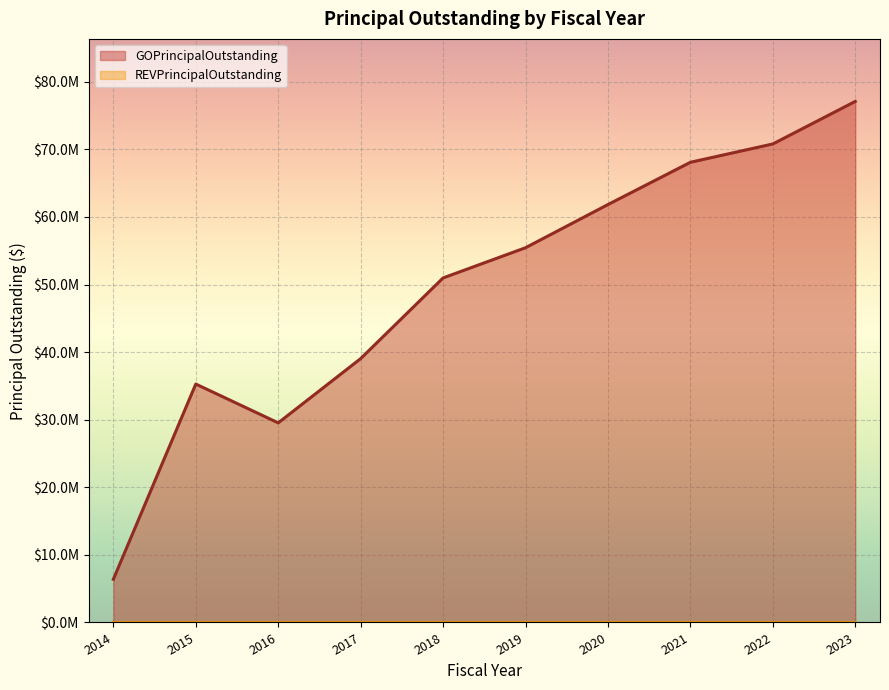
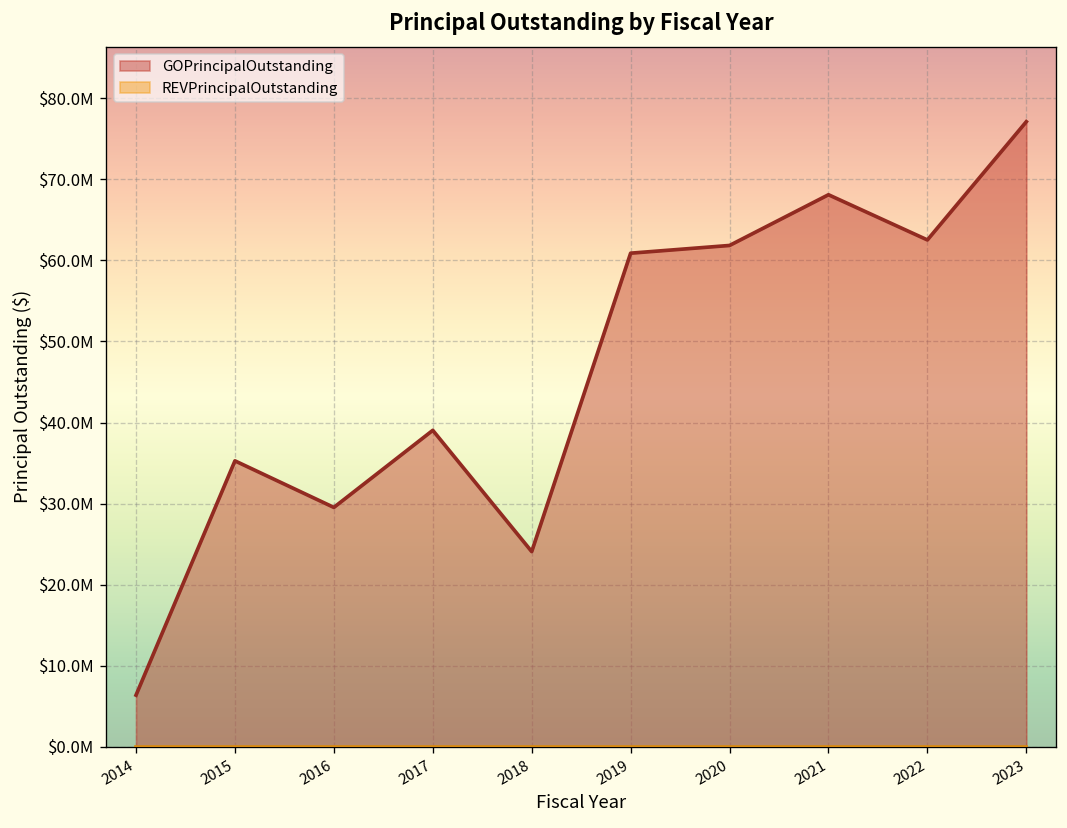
  {
    "GOPrincipalOutstanding": {
      "2014": "$6000000",
      "2015": "$35000000",
      "2016": "$30000000",
      "2017": "$39000000",
-     "2018": "$51000000",
-     "2019": "$55000000",
+     "2018": "$24000000",
+     "2019": "$61000000",
      "2020": "$62000000",
      "2021": "$68000000",
-     "2022": "$71000000",
+     "2022": "$63000000",
      "2023": "$77000000"
    },
    "REVPrincipalOutstanding": {
      "2014": "$0",
      "2015": "$0",
      "2016": "$0",
      "2017": "$0",
      "2018": "$0",
      "2019": "$0",
      "2020": "$0",
      "2021": "$0",
      "2022": "$0",
      "2023": "$0"
    }
  }
